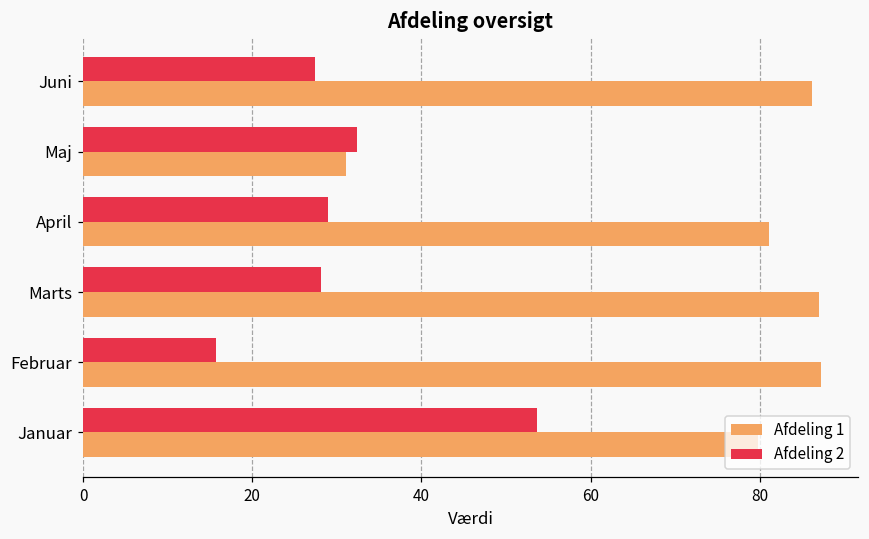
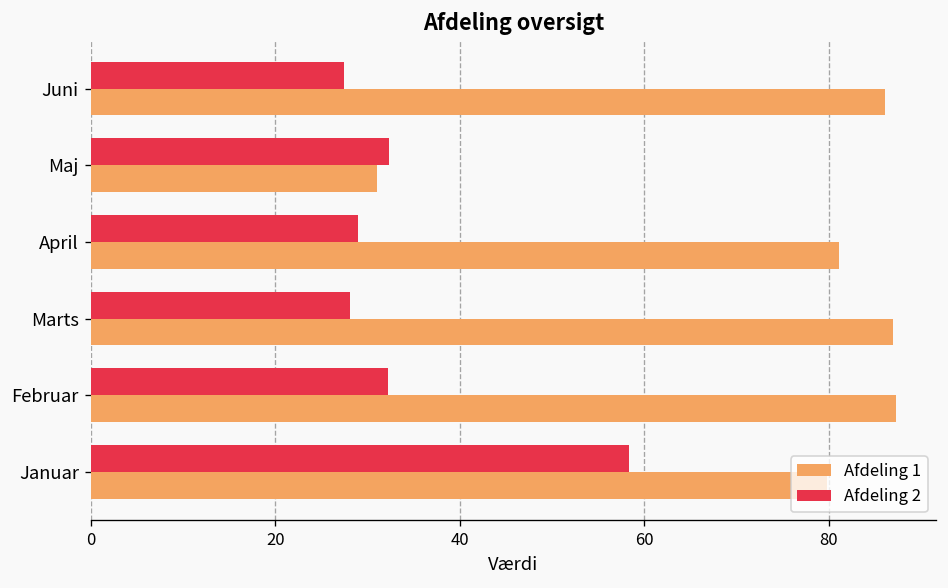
  {
    "Afdeling 1": {
      "Juni": 86,
      "Maj": 31,
      "April": 81,
      "Marts": 87,
      "Februar": 87
    },
    "Afdeling 2": {
      "Juni": 27,
      "Maj": 32,
      "April": 29,
      "Marts": 28,
-     "Februar": 16,
-     "Januar": 54
+     "Februar": 32,
+     "Januar": 58
    }
  }
